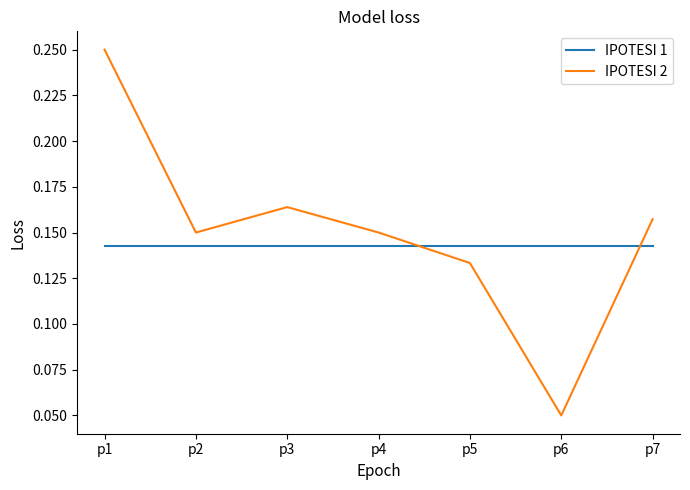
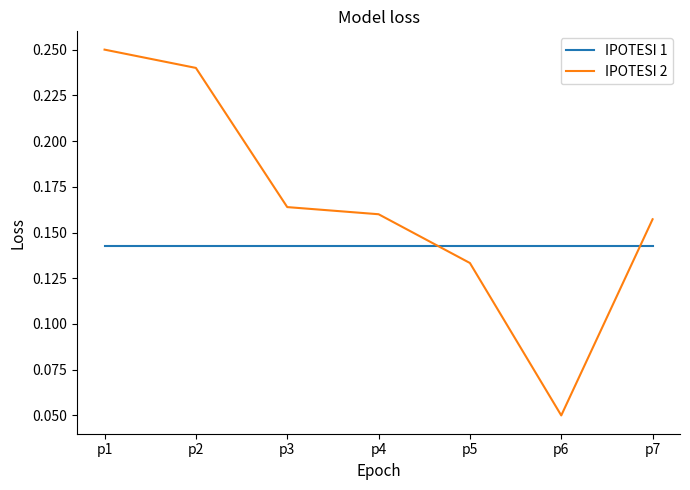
  {
    "IPOTESI 1": {
      "p1": 0.143,
      "p2": 0.143,
      "p3": 0.143,
      "p4": 0.143,
      "p5": 0.143,
      "p6": 0.143,
      "p7": 0.143
    },
    "IPOTESI 2": {
      "p1": 0.25,
-     "p2": 0.15,
+     "p2": 0.24,
      "p3": 0.164,
-     "p4": 0.15,
+     "p4": 0.16,
      "p5": 0.133,
      "p6": 0.05,
      "p7": 0.157
    }
  }
